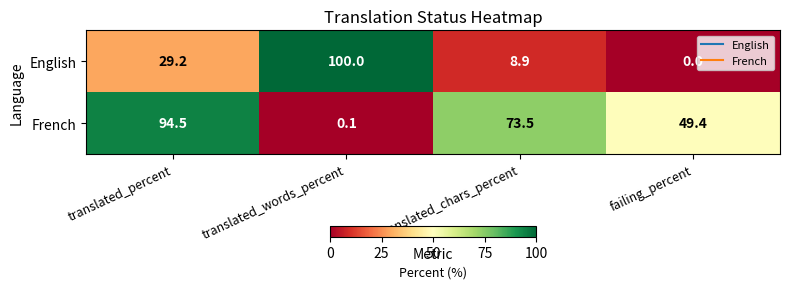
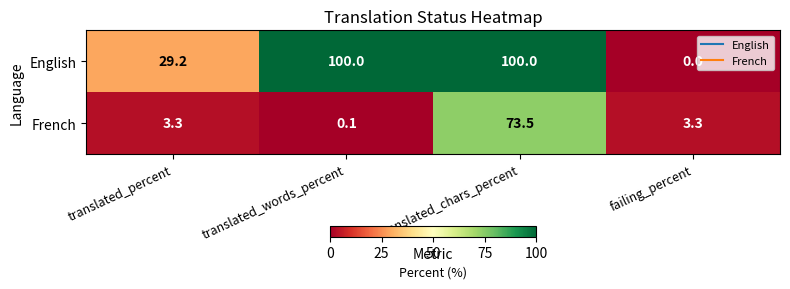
  {
    "English": {
      "translated_percent": 29.2,
      "translated_words_percent": 100.0,
-     "translated_chars_percent": 8.9
+     "translated_chars_percent": 100.0
    },
    "French": {
-     "translated_percent": 94.5,
+     "translated_percent": 3.3,
      "translated_words_percent": 0.1,
      "translated_chars_percent": 73.5,
-     "failing_percent": 49.4
+     "failing_percent": 3.3
    }
  }
